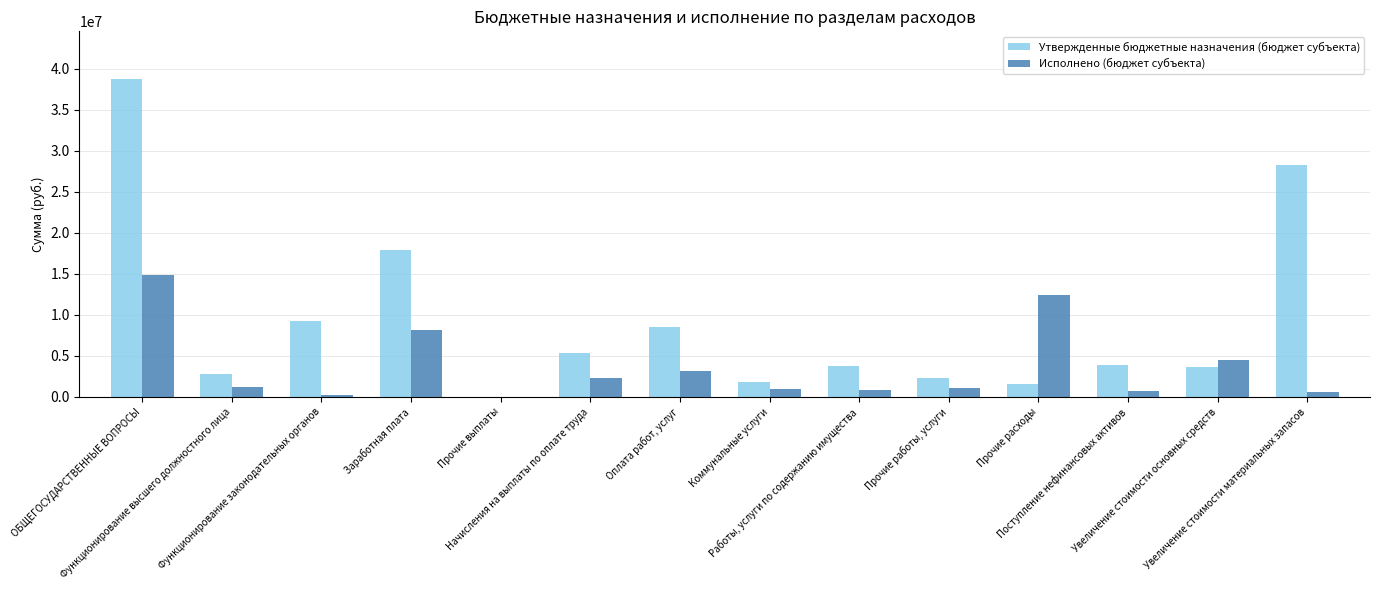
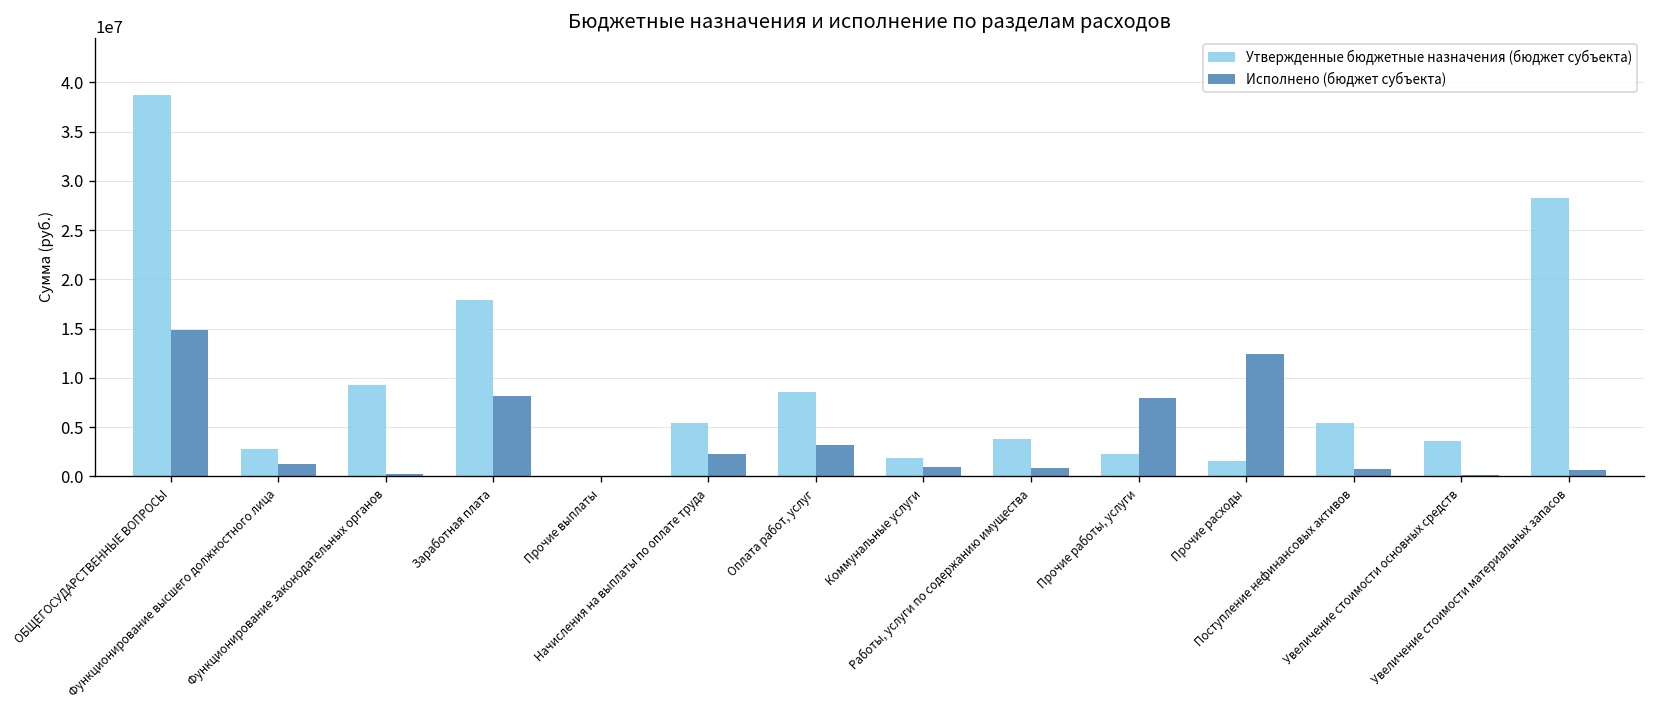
  {
    "Утвержденные бюджетные назначения (бюджет субъекта)": {
      "ОБЩЕГОСУДАРСТВЕННЫЕ ВОПРОСЫ": 39000000,
      "Функционирование высшего должностного лица": 3000000,
      "Функционирование законодательных органов": 9000000,
      "Заработная плата": 18000000,
      "Начисления на выплаты по оплате труда": 5000000,
      "Оплата работ, услуг": 9000000,
      "Коммунальные услуги": 2000000,
      "Работы, услуги по содержанию имущества": 4000000,
      "Прочие работы, услуги": 2000000,
      "Прочие расходы": 2000000,
-     "Поступление нефинансовых активов": 4000000,
+     "Поступление нефинансовых активов": 5000000,
      "Увеличение стоимости основных средств": 4000000,
      "Увеличение стоимости материальных запасов": 28000000
    },
    "Исполнено (бюджет субъекта)": {
      "ОБЩЕГОСУДАРСТВЕННЫЕ ВОПРОСЫ": 15000000,
      "Функционирование высшего должностного лица": 1000000,
      "Заработная плата": 8000000,
      "Прочие выплаты": 0,
      "Начисления на выплаты по оплате труда": 2000000,
      "Оплата работ, услуг": 3000000,
      "Коммунальные услуги": 1000000,
      "Работы, услуги по содержанию имущества": 1000000,
-     "Прочие работы, услуги": 1000000,
+     "Прочие работы, услуги": 8000000,
      "Прочие расходы": 12000000,
      "Поступление нефинансовых активов": 1000000,
-     "Увеличение стоимости основных средств": 4000000,
+     "Увеличение стоимости основных средств": 0,
      "Увеличение стоимости материальных запасов": 1000000
    }
  }
